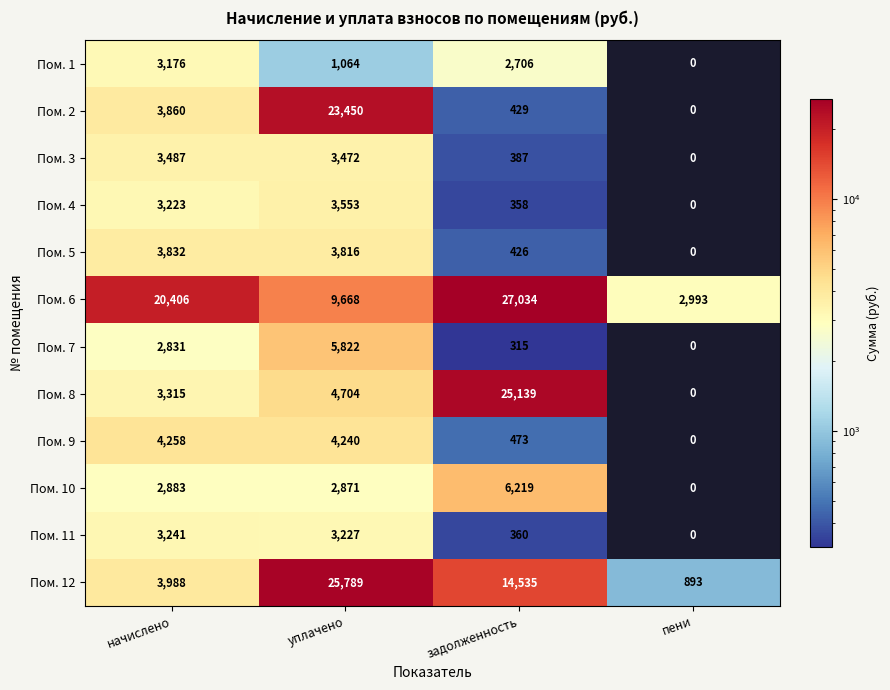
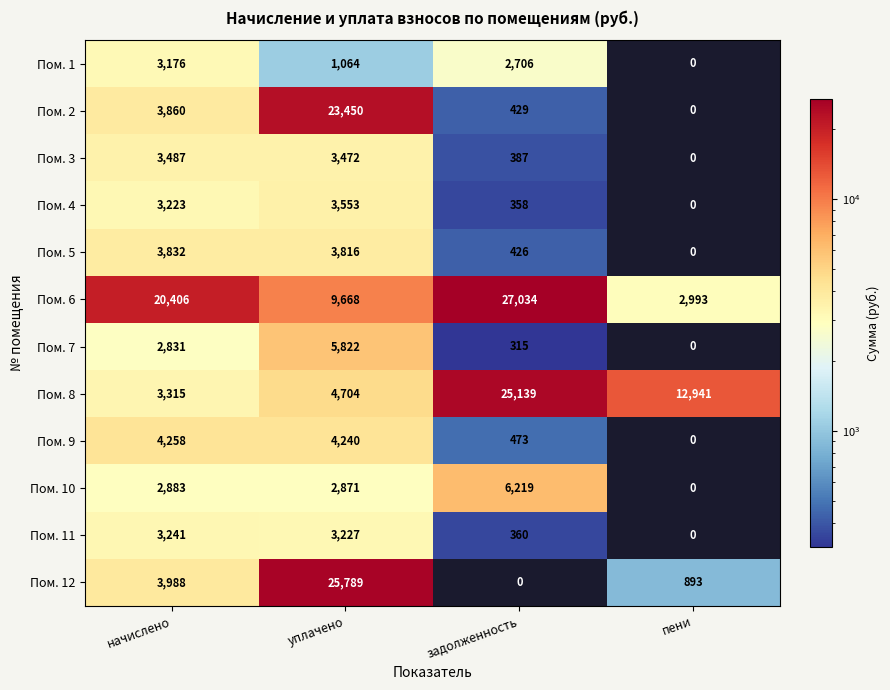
  {
    "Пом. 1": {
      "начислено": "3,176",
      "уплачено": "1,064",
      "задолженность": "2,706",
      "пени": "0"
    },
    "Пом. 2": {
      "начислено": "3,860",
      "уплачено": "23,450",
      "задолженность": "429",
      "пени": "0"
    },
    "Пом. 3": {
      "начислено": "3,487",
      "уплачено": "3,472",
      "задолженность": "387",
      "пени": "0"
    },
    "Пом. 4": {
      "начислено": "3,223",
      "уплачено": "3,553",
      "задолженность": "358",
      "пени": "0"
    },
    "Пом. 5": {
      "начислено": "3,832",
      "уплачено": "3,816",
      "задолженность": "426",
      "пени": "0"
    },
    "Пом. 6": {
      "начислено": "20,406",
      "уплачено": "9,668",
      "задолженность": "27,034",
      "пени": "2,993"
    },
    "Пом. 7": {
      "начислено": "2,831",
      "уплачено": "5,822",
      "задолженность": "315",
      "пени": "0"
    },
    "Пом. 8": {
      "начислено": "3,315",
      "уплачено": "4,704",
      "задолженность": "25,139",
-     "пени": "0"
+     "пени": "12,941"
    },
    "Пом. 9": {
      "начислено": "4,258",
      "уплачено": "4,240",
      "задолженность": "473",
      "пени": "0"
    },
    "Пом. 10": {
      "начислено": "2,883",
      "уплачено": "2,871",
      "задолженность": "6,219",
      "пени": "0"
    },
    "Пом. 11": {
      "начислено": "3,241",
      "уплачено": "3,227",
      "задолженность": "360",
      "пени": "0"
    },
    "Пом. 12": {
      "начислено": "3,988",
      "уплачено": "25,789",
-     "задолженность": "14,535",
+     "задолженность": "0",
      "пени": "893"
    }
  }
